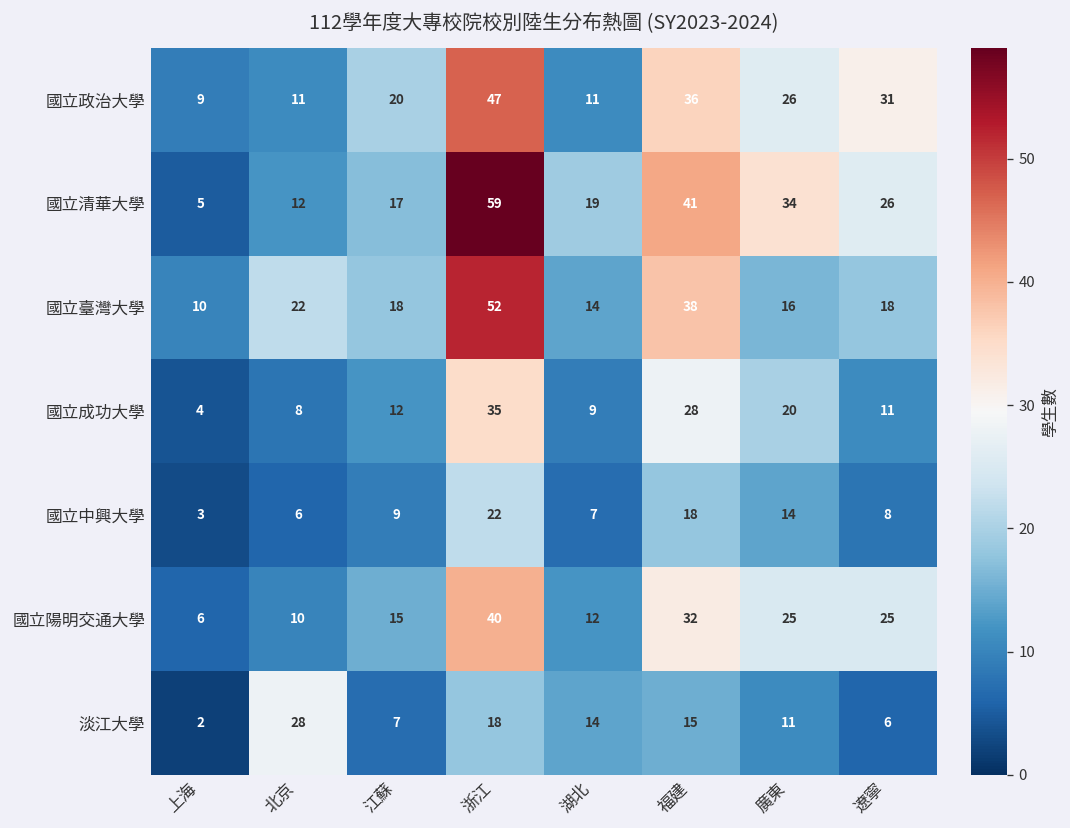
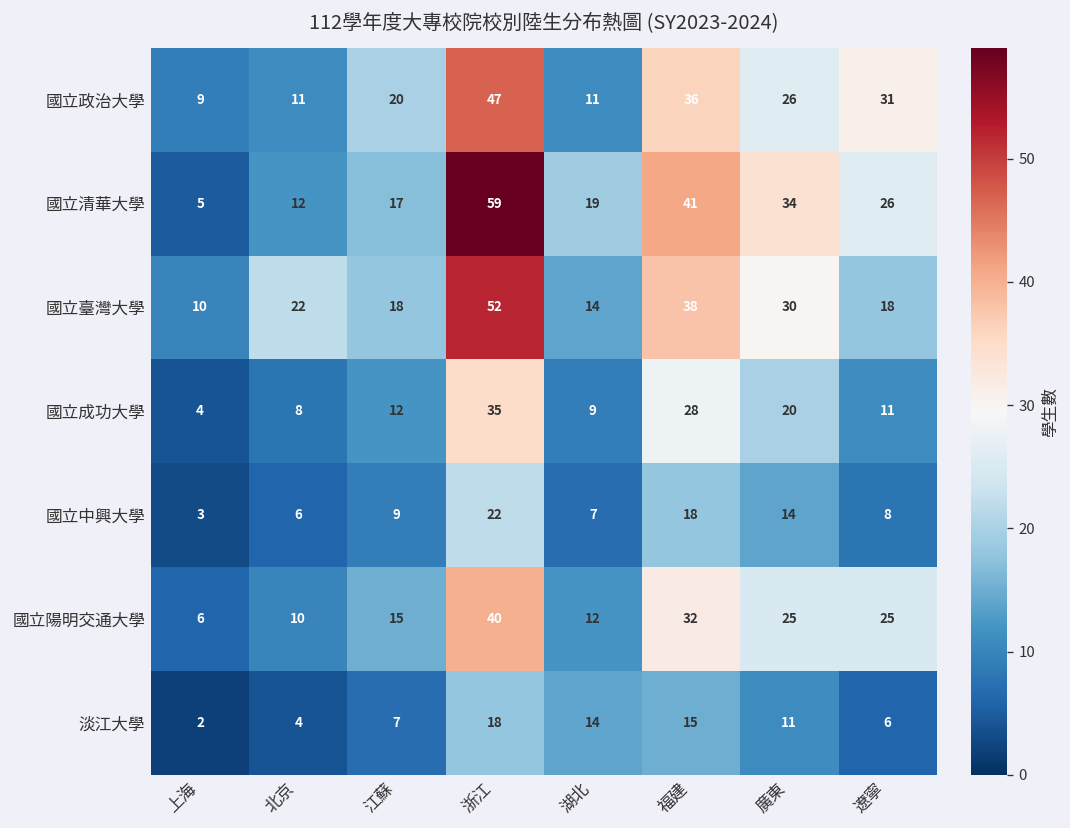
  {
    "國立政治大學": {
      "上海": 9,
      "北京": 11,
      "江蘇": 20,
      "浙江": 47,
      "湖北": 11,
      "福建": 36,
      "廣東": 26,
      "遼寧": 31
    },
    "國立清華大學": {
      "上海": 5,
      "北京": 12,
      "江蘇": 17,
      "浙江": 59,
      "湖北": 19,
      "福建": 41,
      "廣東": 34,
      "遼寧": 26
    },
    "國立臺灣大學": {
      "上海": 10,
      "北京": 22,
      "江蘇": 18,
      "浙江": 52,
      "湖北": 14,
      "福建": 38,
-     "廣東": 16,
+     "廣東": 30,
      "遼寧": 18
    },
    "國立成功大學": {
      "上海": 4,
      "北京": 8,
      "江蘇": 12,
      "浙江": 35,
      "湖北": 9,
      "福建": 28,
      "廣東": 20,
      "遼寧": 11
    },
    "國立中興大學": {
      "上海": 3,
      "北京": 6,
      "江蘇": 9,
      "浙江": 22,
      "湖北": 7,
      "福建": 18,
      "廣東": 14,
      "遼寧": 8
    },
    "國立陽明交通大學": {
      "上海": 6,
      "北京": 10,
      "江蘇": 15,
      "浙江": 40,
      "湖北": 12,
      "福建": 32,
      "廣東": 25,
      "遼寧": 25
    },
    "淡江大學": {
      "上海": 2,
-     "北京": 28,
+     "北京": 4,
      "江蘇": 7,
      "浙江": 18,
      "湖北": 14,
      "福建": 15,
      "廣東": 11,
      "遼寧": 6
    }
  }
